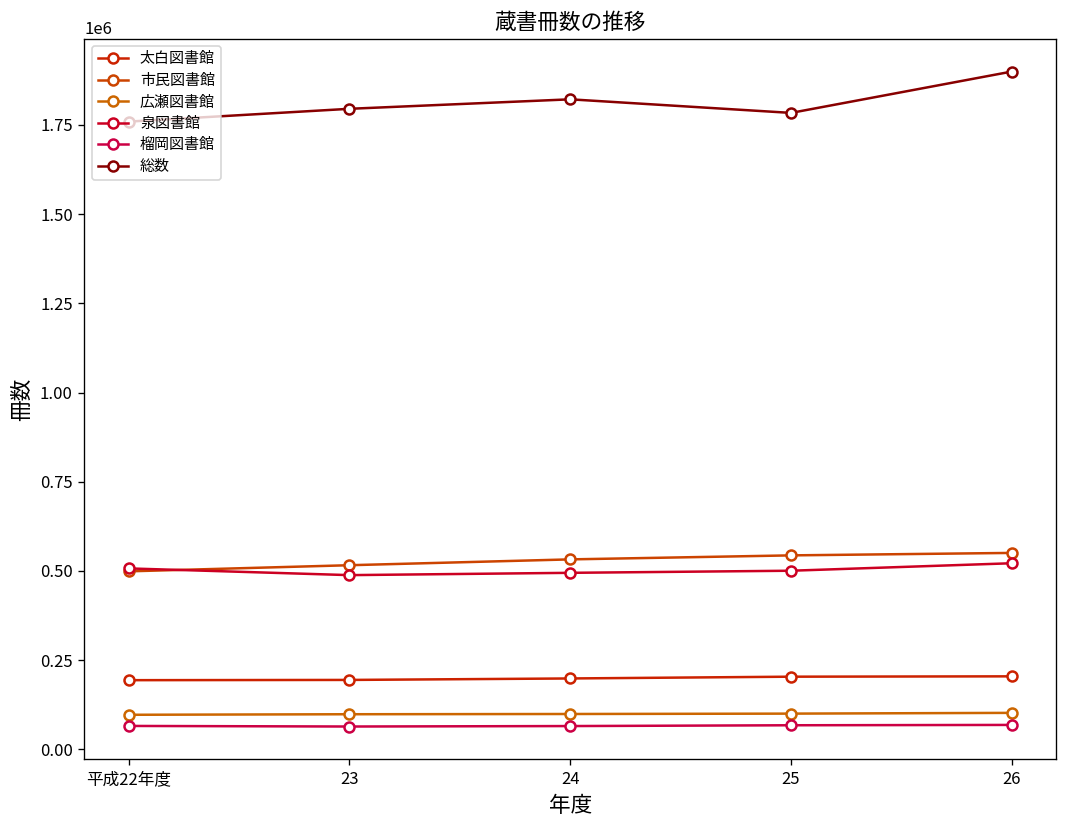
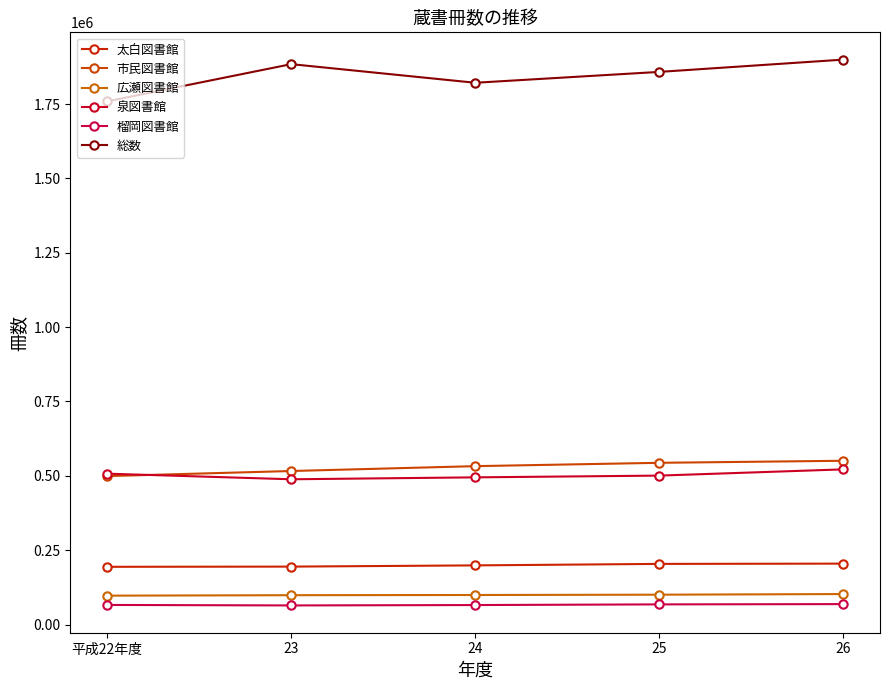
  {
    "総数": {
-     "23": 1800000,
+     "23": 1880000,
      "24": 1820000,
-     "25": 1780000,
+     "25": 1860000,
      "26": 1900000
    }
  }
